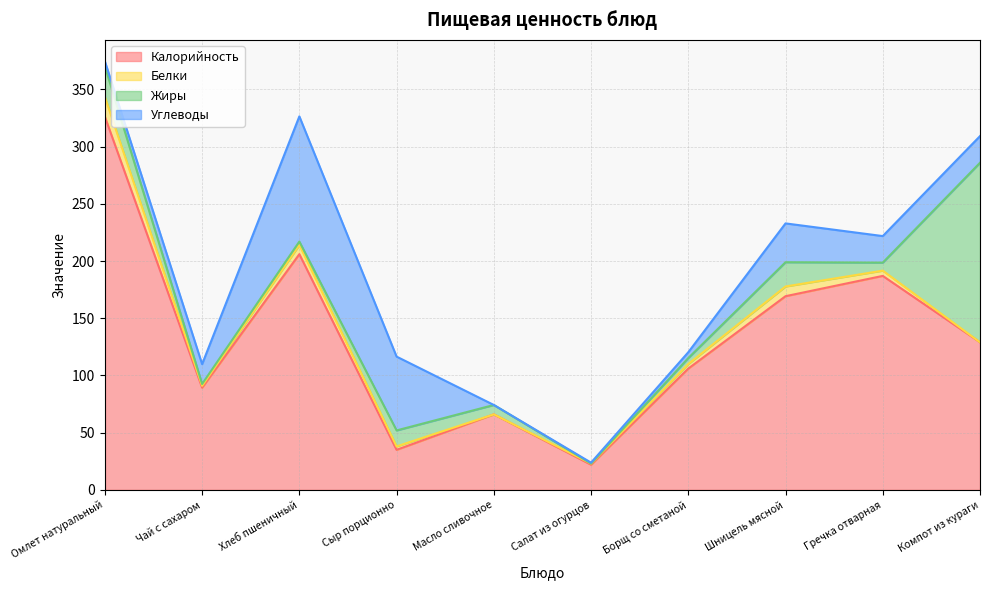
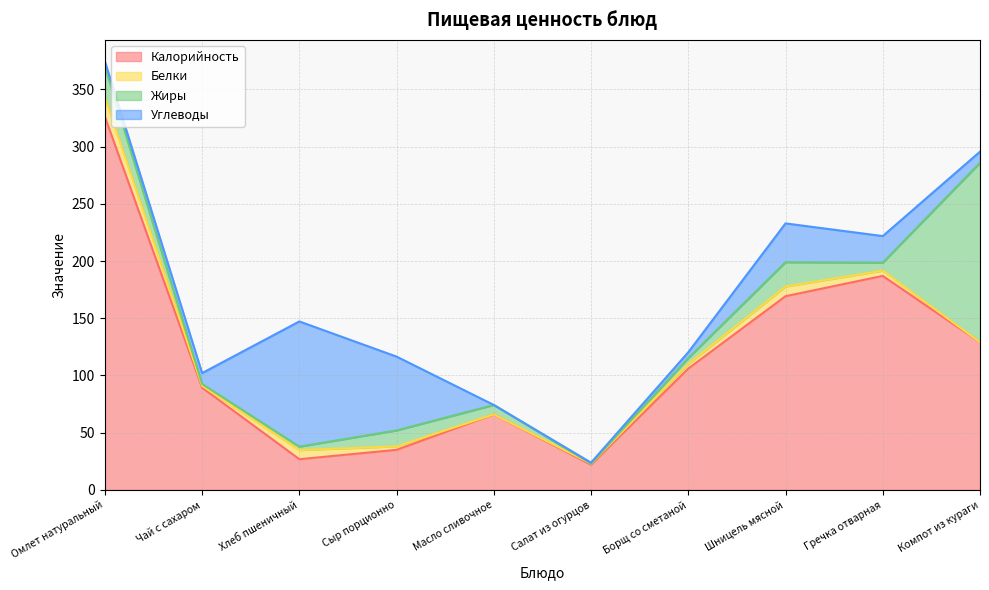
  {
    "Калорийность": {
      "Омлет натуральный": 326,
-     "Хлеб пшеничный": 206,
+     "Хлеб пшеничный": 27,
      "Сыр порционно": 35,
      "Борщ со сметаной": 106,
      "Шницель мясной": 169,
      "Гречка отварная": 187
    },
    "Белки": {
      "Омлет натуральный": 17,
      "Хлеб пшеничный": 8,
      "Сыр порционно": 3,
      "Борщ со сметаной": 4,
      "Шницель мясной": 9,
      "Гречка отварная": 5
    },
    "Жиры": {
      "Омлет натуральный": 27,
      "Хлеб пшеничный": 3,
      "Сыр порционно": 14,
      "Борщ со сметаной": 5,
      "Шницель мясной": 21,
      "Гречка отварная": 7,
      "Компот из кураги": 157
    },
    "Углеводы": {
      "Омлет натуральный": 4,
-     "Чай с сахаром": 17,
+     "Чай с сахаром": 10,
      "Хлеб пшеничный": 109,
      "Сыр порционно": 65,
      "Борщ со сметаной": 5,
      "Шницель мясной": 34,
      "Гречка отварная": 23,
-     "Компот из кураги": 23
+     "Компот из кураги": 10
    }
  }
